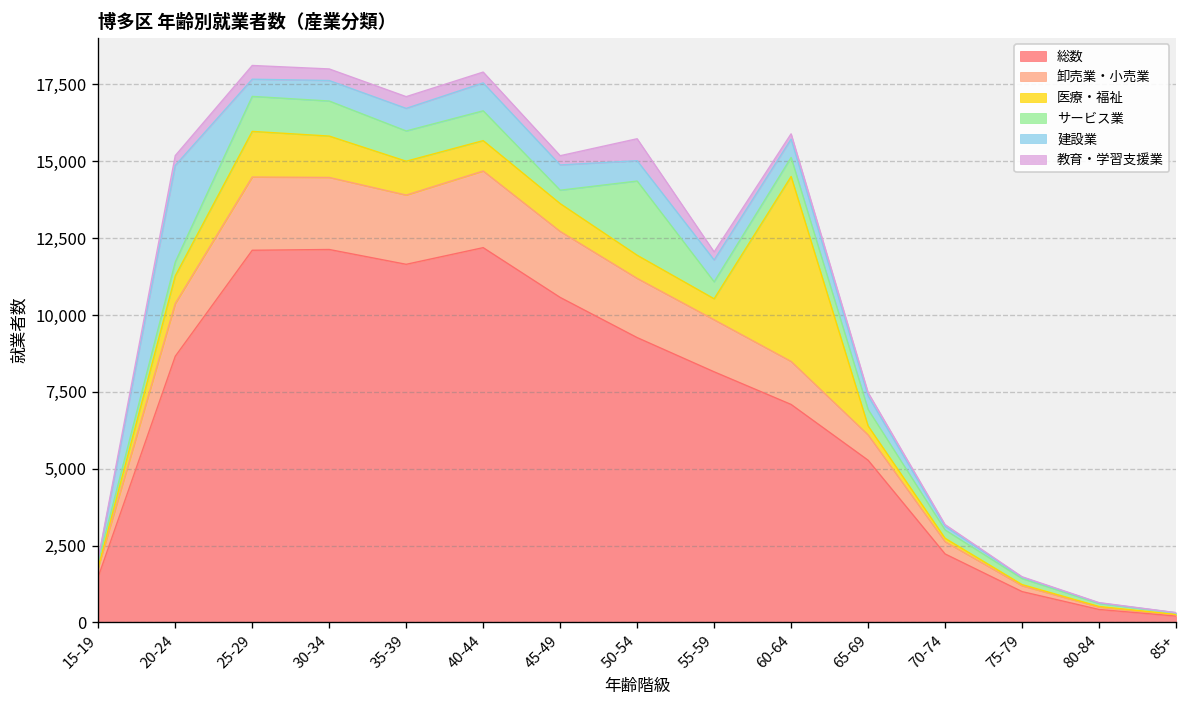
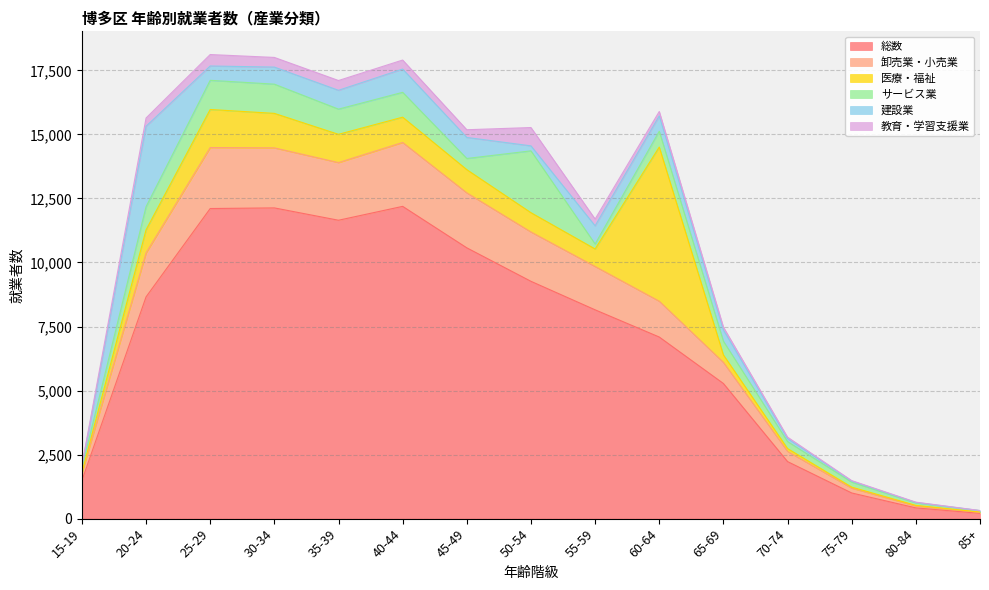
  {
    "医療・福祉": {
      "20-24": "900",
      "25-29": "1,500",
      "30-34": "1,300",
      "35-39": "1,100",
      "40-44": "1,000",
      "45-49": "900",
      "50-54": "800",
      "55-59": "700",
      "60-64": "6,000",
      "65-69": "300",
      "70-74": "100"
    },
    "サービス業": {
-     "20-24": "500",
+     "20-24": "900",
      "25-29": "1,100",
      "30-34": "1,100",
      "35-39": "1,000",
      "40-44": "1,000",
      "45-49": "400",
      "50-54": "2,400",
-     "55-59": "600",
+     "55-59": "200",
      "60-64": "600",
      "65-69": "500",
      "70-74": "300"
    },
    "建設業": {
      "20-24": "3,100",
      "25-29": "600",
      "30-34": "700",
      "35-39": "700",
      "40-44": "900",
      "45-49": "800",
-     "50-54": "700",
+     "50-54": "200",
      "55-59": "700",
      "60-64": "600",
      "65-69": "400"
    },
    "教育・学習支援業": {
      "20-24": "300",
      "25-29": "400",
      "30-34": "400",
      "35-39": "400",
      "40-44": "400",
      "45-49": "300",
      "50-54": "700",
      "55-59": "300",
      "60-64": "200",
      "65-69": "100"
    }
  }
